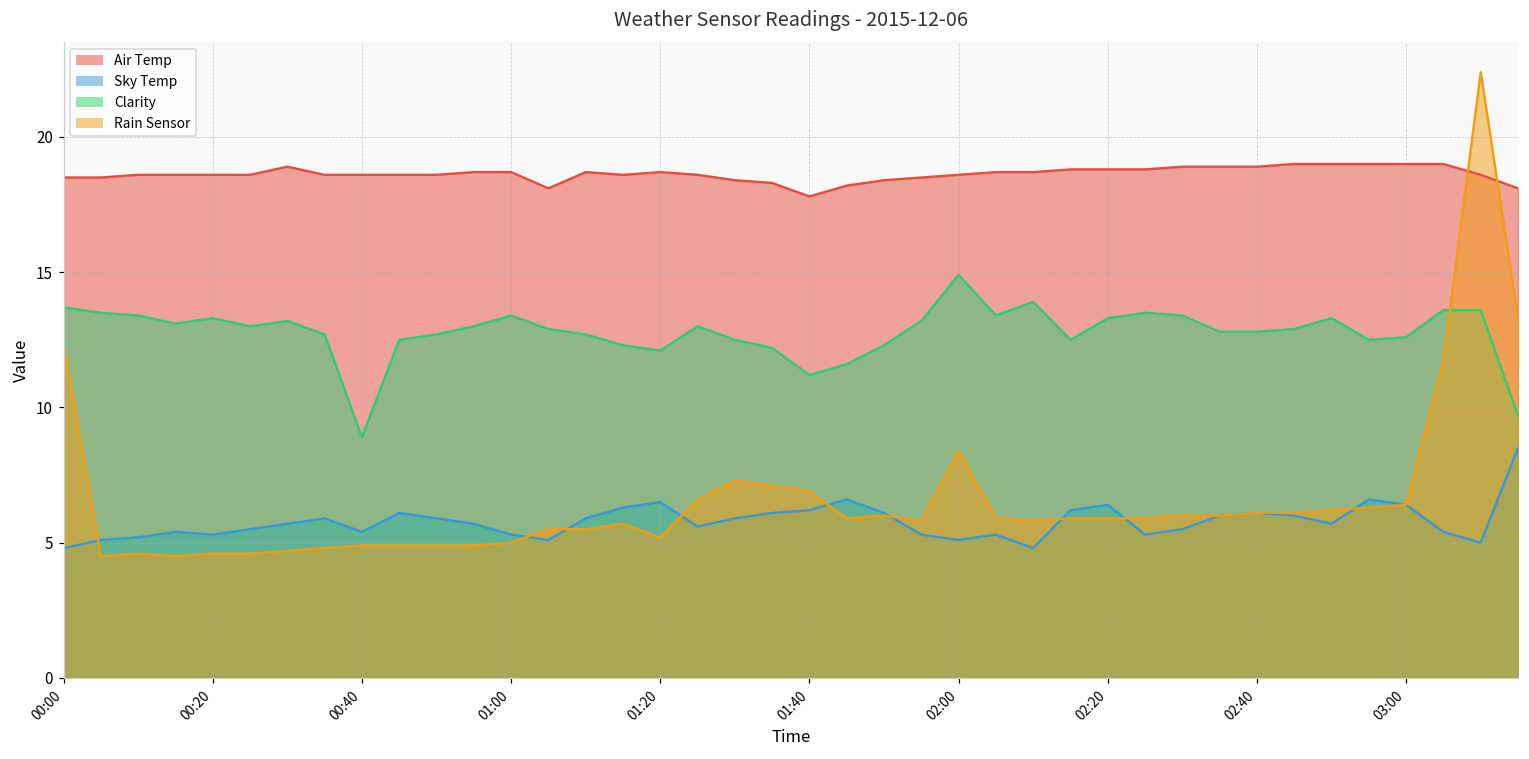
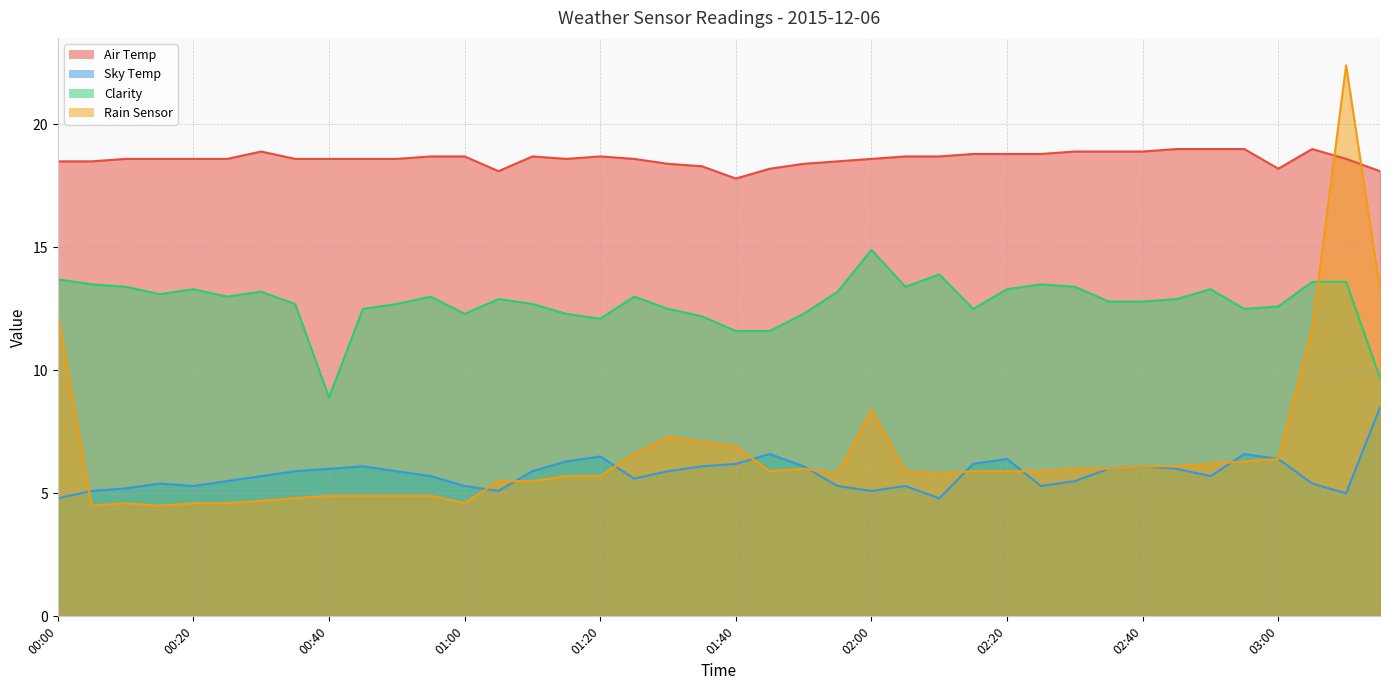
  {
    "Air Temp": {
      "00:00": 18.5,
      "00:20": 18.6,
      "00:40": 18.6,
      "01:00": 18.7,
      "01:20": 18.7,
      "01:40": 17.8,
      "02:00": 18.6,
      "02:20": 18.8,
      "02:40": 18.9,
-     "03:00": 19.0
+     "03:00": 18.2
    },
    "Sky Temp": {
      "00:00": 4.8,
      "00:20": 5.3,
-     "00:40": 5.4,
+     "00:40": 6.0,
      "01:00": 5.3,
      "01:20": 6.5,
      "01:40": 6.2,
      "02:00": 5.1,
      "02:20": 6.4
    },
    "Clarity": {
      "00:00": 13.7,
      "00:20": 13.3,
      "00:40": 8.9,
-     "01:00": 13.4,
+     "01:00": 12.3,
      "01:20": 12.1,
-     "01:40": 11.2,
+     "01:40": 11.6,
      "02:00": 14.9,
      "02:20": 13.3,
      "02:40": 12.8,
      "03:00": 12.6
    },
    "Rain Sensor": {
      "00:00": 12.3,
      "00:20": 4.6,
      "00:40": 4.9,
-     "01:00": 5.0,
-     "01:20": 5.2,
+     "01:00": 4.6,
+     "01:20": 5.7,
      "01:40": 6.9,
      "02:00": 8.4,
      "02:20": 5.9
    }
  }
